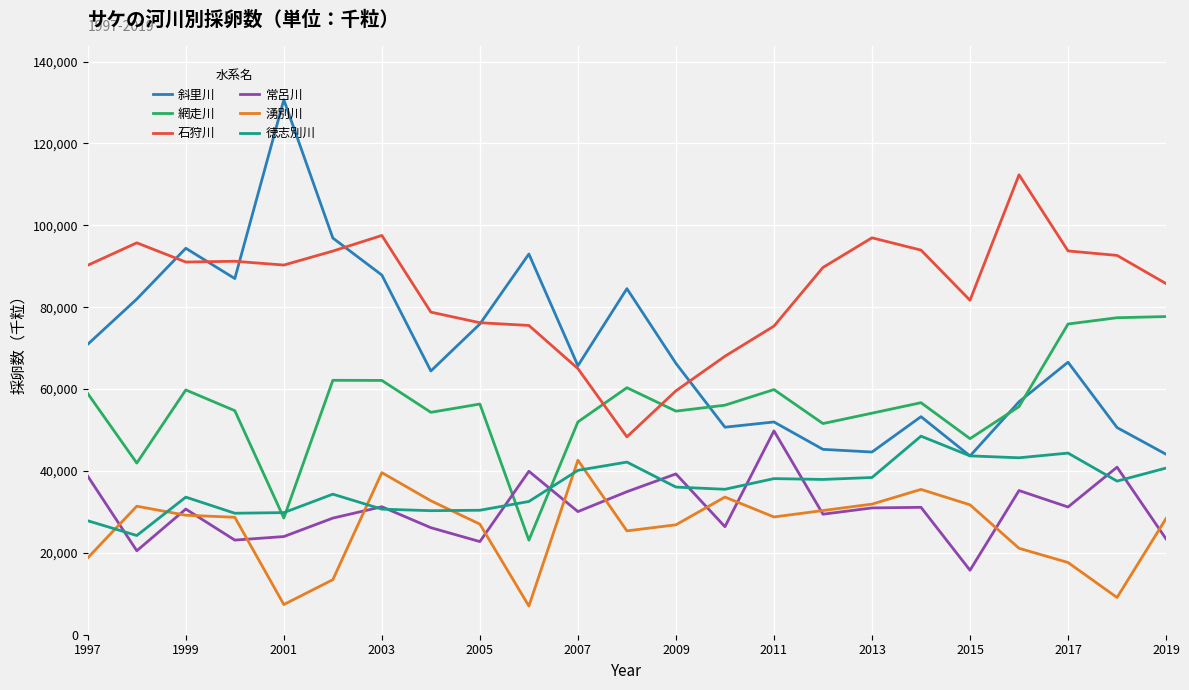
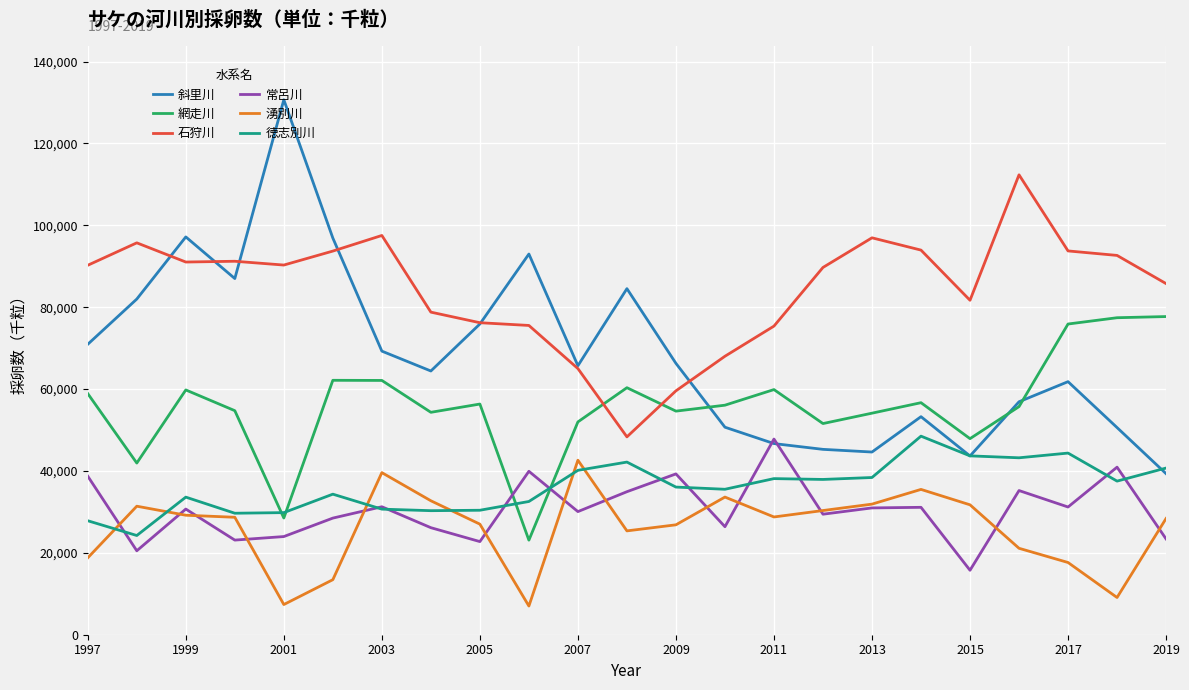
  {
    "斜里川": {
      "1997": "71,000",
-     "1999": "94,000",
+     "1999": "97,000",
      "2001": "131,000",
-     "2003": "88,000",
+     "2003": "69,000",
      "2007": "66,000",
      "2009": "66,000",
-     "2011": "52,000",
+     "2011": "47,000",
      "2013": "45,000",
-     "2017": "67,000",
-     "2019": "44,000"
+     "2017": "62,000",
+     "2019": "39,000"
    },
    "常呂川": {
      "1997": "39,000",
      "1999": "31,000",
      "2001": "24,000",
      "2005": "23,000",
      "2007": "30,000",
      "2009": "39,000",
-     "2011": "50,000",
+     "2011": "48,000",
      "2013": "31,000",
      "2015": "16,000",
      "2017": "31,000",
      "2019": "23,000"
    }
  }
